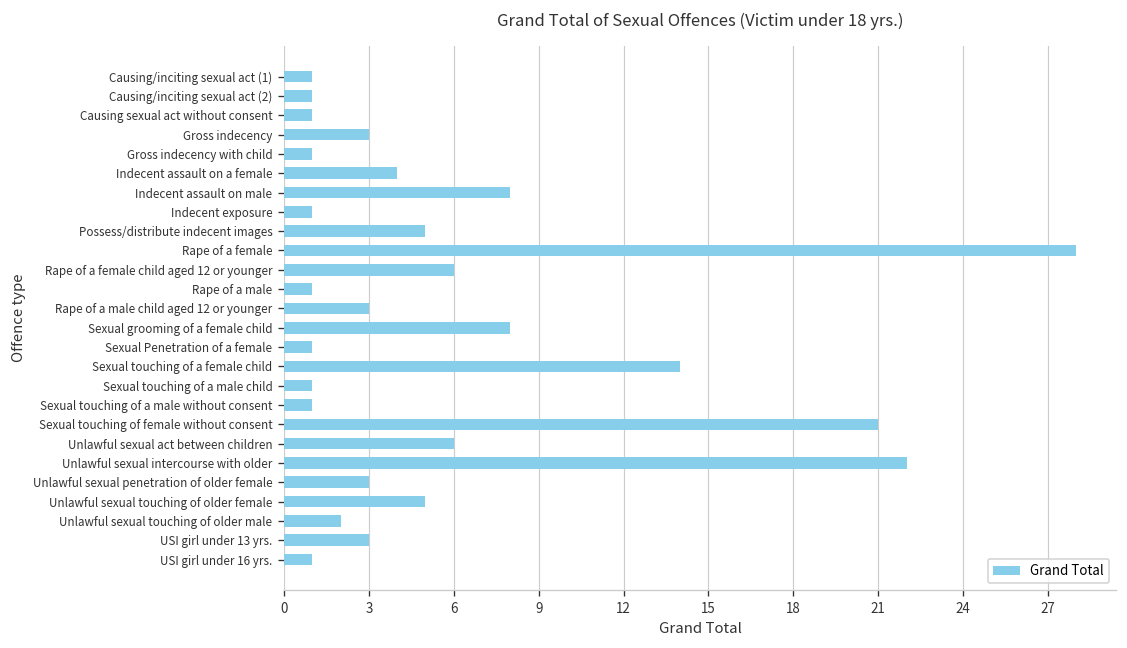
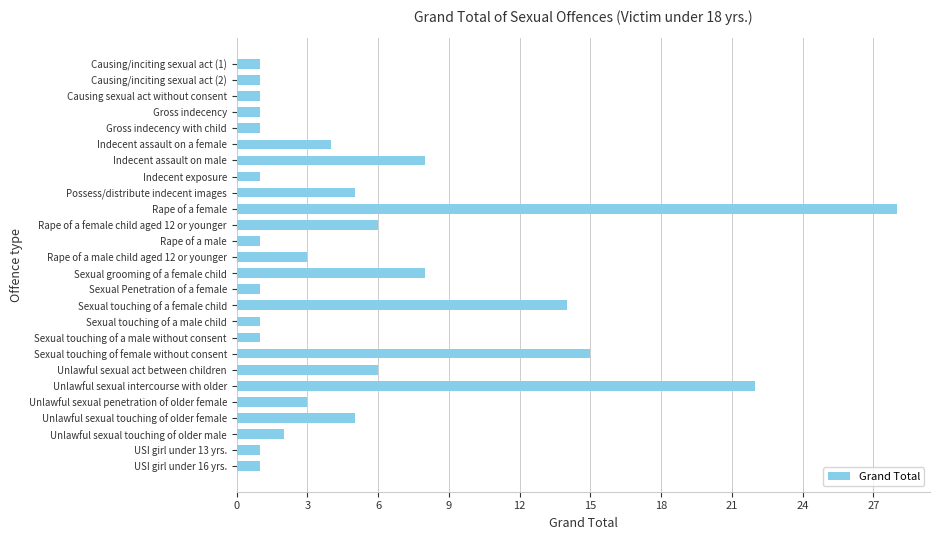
  {
    "Causing/inciting sexual act (1)": 1,
    "Causing/inciting sexual act (2)": 1,
    "Causing sexual act without consent": 1,
-   "Gross indecency": 3,
+   "Gross indecency": 1,
    "Gross indecency with child": 1,
    "Indecent assault on a female": 4,
    "Indecent assault on male": 8,
    "Indecent exposure": 1,
    "Possess/distribute indecent images": 5,
    "Rape of a female": 28,
    "Rape of a female child aged 12 or younger": 6,
    "Rape of a male": 1,
    "Rape of a male child aged 12 or younger": 3,
    "Sexual grooming of a female child": 8,
    "Sexual Penetration of a female": 1,
    "Sexual touching of a female child": 14,
    "Sexual touching of a male child": 1,
    "Sexual touching of a male without consent": 1,
-   "Sexual touching of female without consent": 21,
+   "Sexual touching of female without consent": 15,
    "Unlawful sexual act between children": 6,
    "Unlawful sexual intercourse with older": 22,
    "Unlawful sexual penetration of older female": 3,
    "Unlawful sexual touching of older female": 5,
    "Unlawful sexual touching of older male": 2,
-   "USI girl under 13 yrs.": 3,
+   "USI girl under 13 yrs.": 1,
    "USI girl under 16 yrs.": 1
  }
